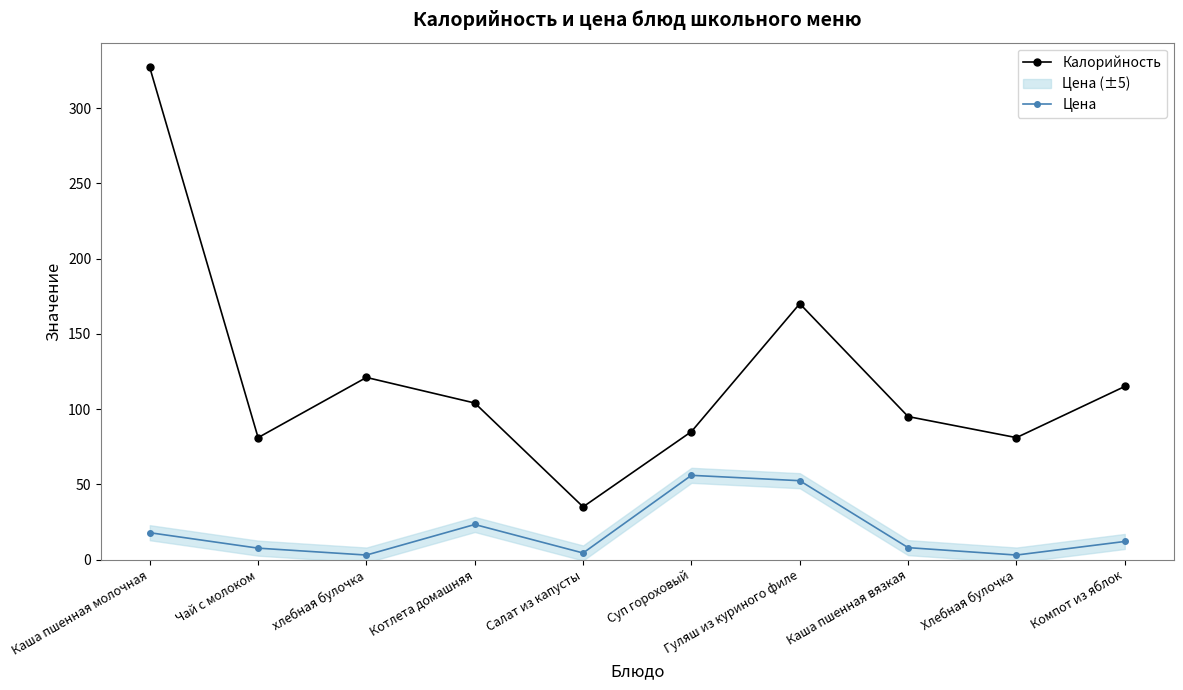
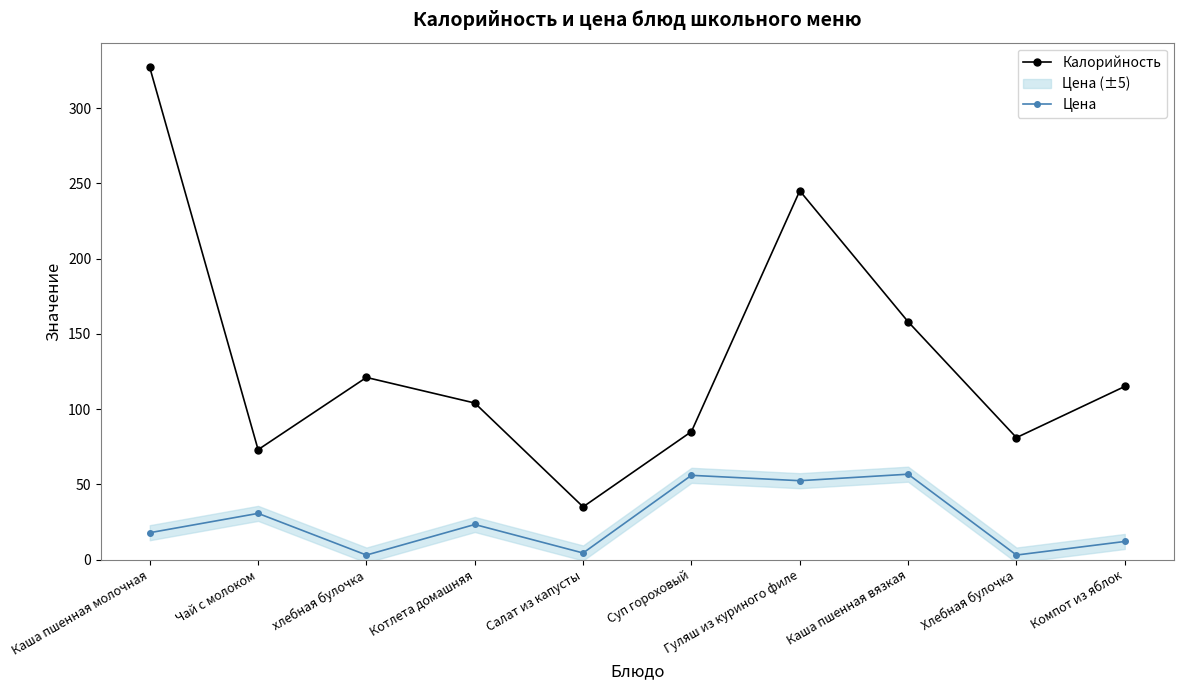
  {
    "Калорийность": {
      "Каша пшенная молочная": 327,
-     "Чай с молоком": 81,
+     "Чай с молоком": 73,
      "хлебная булочка": 121,
      "Котлета домашняя": 104,
      "Салат из капусты": 35,
      "Суп гороховый": 85,
-     "Гуляш из куриного филе": 170,
-     "Каша пшенная вязкая": 95,
+     "Гуляш из куриного филе": 245,
+     "Каша пшенная вязкая": 158,
      "Хлебная булочка": 81,
      "Компот из яблок": 115
    },
    "Цена": {
      "Каша пшенная молочная": 18,
-     "Чай с молоком": 8,
+     "Чай с молоком": 31,
      "хлебная булочка": 3,
      "Котлета домашняя": 23,
      "Салат из капусты": 4,
      "Суп гороховый": 56,
      "Гуляш из куриного филе": 52,
-     "Каша пшенная вязкая": 8,
+     "Каша пшенная вязкая": 57,
      "Хлебная булочка": 3,
      "Компот из яблок": 12
    }
  }
